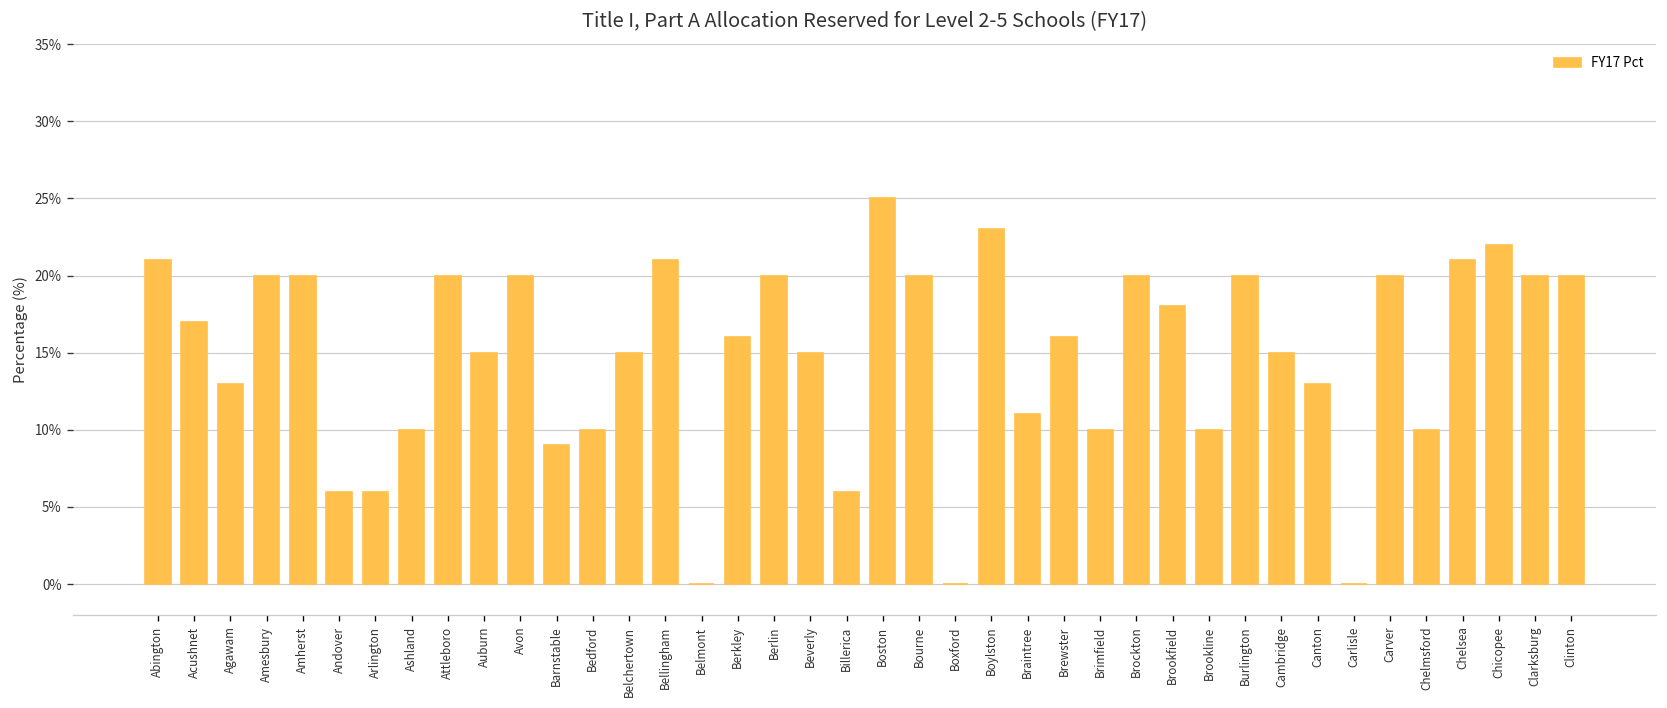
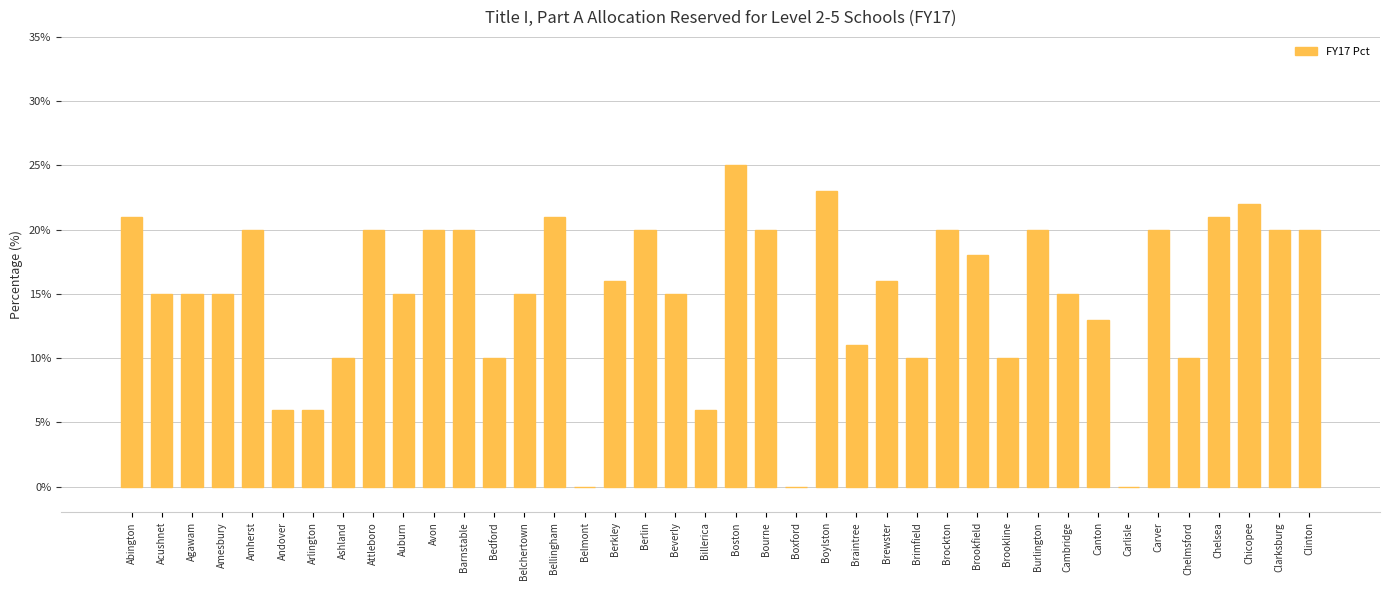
  {
    "Abington": "21%",
-   "Acushnet": "17%",
-   "Agawam": "13%",
-   "Amesbury": "20%",
+   "Acushnet": "15%",
+   "Agawam": "15%",
+   "Amesbury": "15%",
    "Amherst": "20%",
    "Andover": "6%",
    "Arlington": "6%",
    "Ashland": "10%",
    "Attleboro": "20%",
    "Auburn": "15%",
    "Avon": "20%",
-   "Barnstable": "9%",
+   "Barnstable": "20%",
    "Bedford": "10%",
    "Belchertown": "15%",
    "Bellingham": "21%",
    "Belmont": "0%",
    "Berkley": "16%",
    "Berlin": "20%",
    "Beverly": "15%",
    "Billerica": "6%",
    "Boston": "25%",
    "Bourne": "20%",
    "Boxford": "0%",
    "Boylston": "23%",
    "Braintree": "11%",
    "Brewster": "16%",
    "Brimfield": "10%",
    "Brockton": "20%",
    "Brookfield": "18%",
    "Brookline": "10%",
    "Burlington": "20%",
    "Cambridge": "15%",
    "Canton": "13%",
    "Carlisle": "0%",
    "Carver": "20%",
    "Chelmsford": "10%",
    "Chelsea": "21%",
    "Chicopee": "22%",
    "Clarksburg": "20%",
    "Clinton": "20%"
  }
